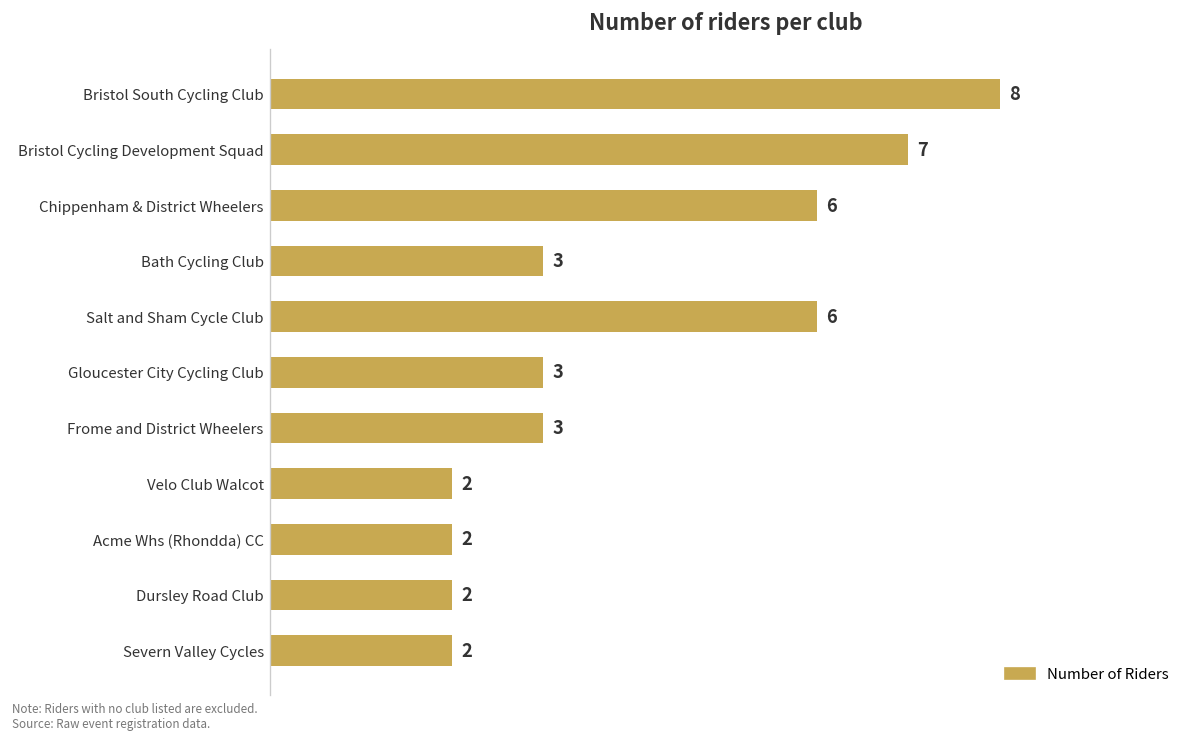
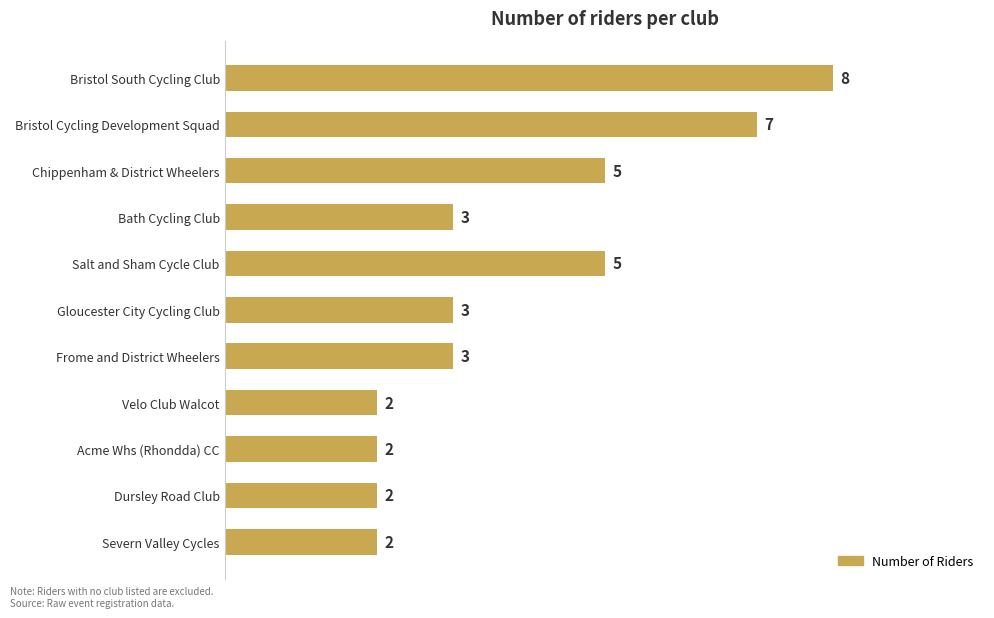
  {
    "Bristol South Cycling Club": 8,
    "Bristol Cycling Development Squad": 7,
-   "Chippenham & District Wheelers": 6,
+   "Chippenham & District Wheelers": 5,
    "Bath Cycling Club": 3,
-   "Salt and Sham Cycle Club": 6,
+   "Salt and Sham Cycle Club": 5,
    "Gloucester City Cycling Club": 3,
    "Frome and District Wheelers": 3,
    "Velo Club Walcot": 2,
    "Acme Whs (Rhondda) CC": 2,
    "Dursley Road Club": 2,
    "Severn Valley Cycles": 2
  }
